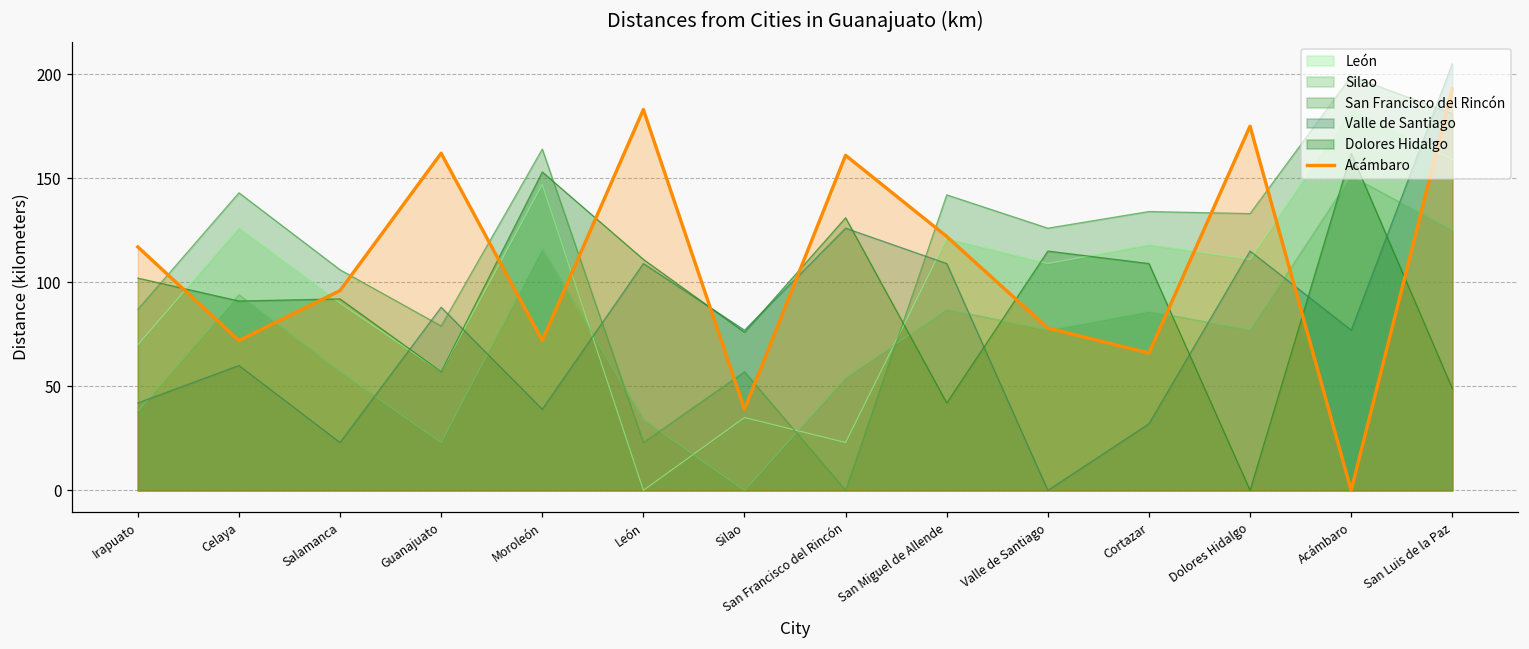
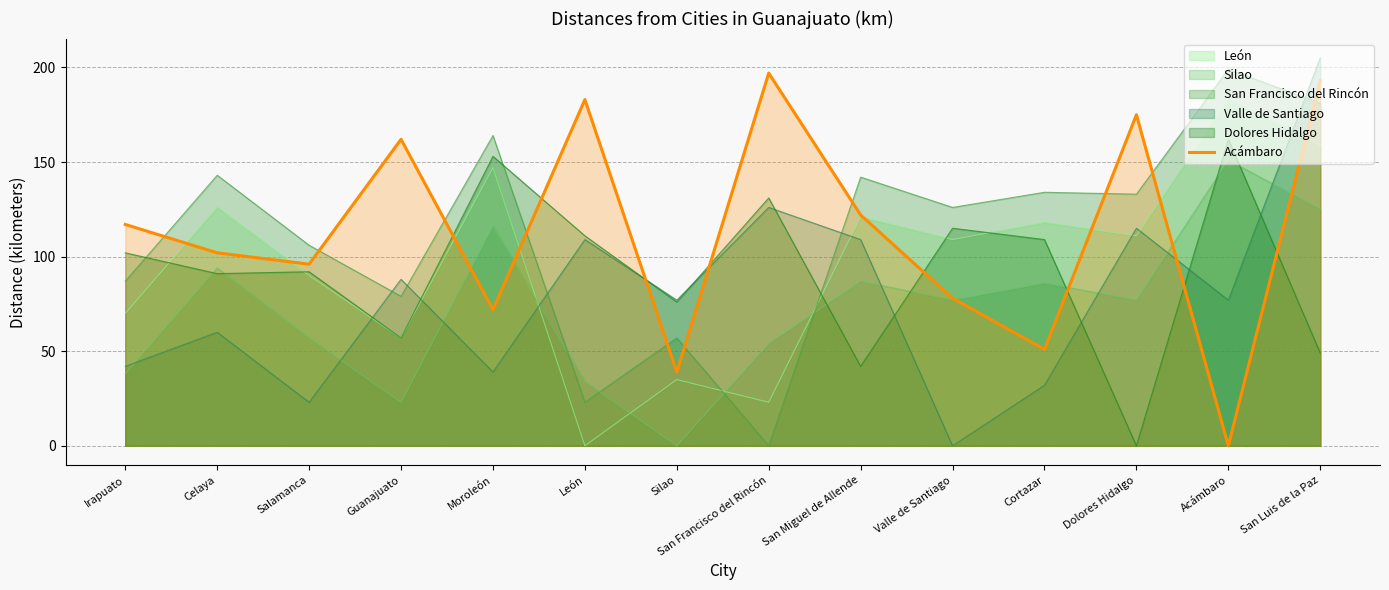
  {
    "Acámbaro": {
      "Irapuato": 117,
-     "Celaya": 72,
+     "Celaya": 102,
      "Salamanca": 96,
      "Guanajuato": 162,
      "Moroleón": 72,
      "León": 183,
      "Silao": 39,
-     "San Francisco del Rincón": 161,
-     "Cortazar": 66,
+     "San Francisco del Rincón": 197,
+     "Cortazar": 51,
      "Dolores Hidalgo": 175,
      "Acámbaro": 0
    }
  }
